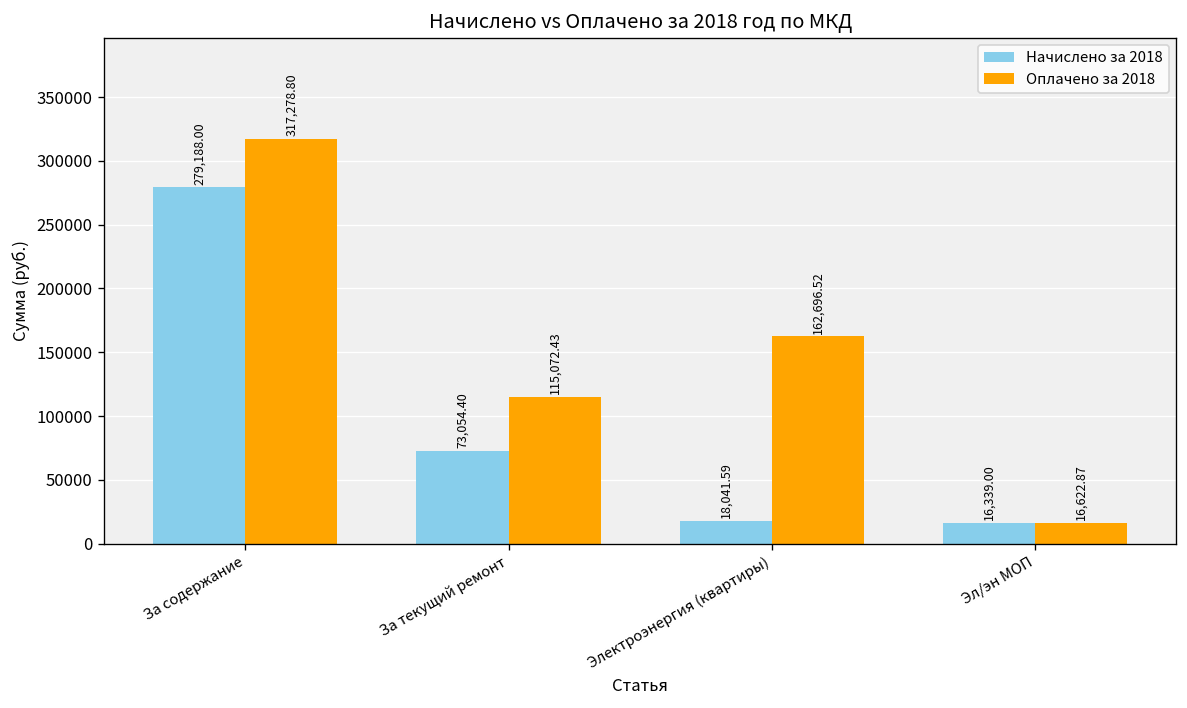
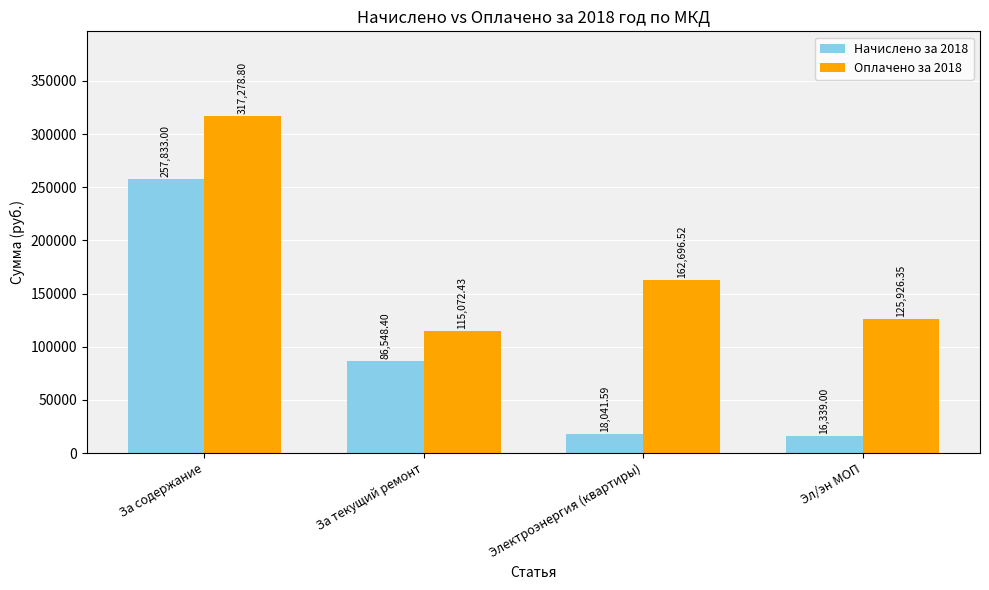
  {
    "Начислено за 2018": {
-     "За содержание": "279,188.00",
-     "За текущий ремонт": "73,054.40",
+     "За содержание": "257,833.00",
+     "За текущий ремонт": "86,548.40",
      "Электроэнергия (квартиры)": "18,041.59",
      "Эл/эн МОП": "16,339.00"
    },
    "Оплачено за 2018": {
      "За содержание": "317,278.80",
      "За текущий ремонт": "115,072.43",
      "Электроэнергия (квартиры)": "162,696.52",
-     "Эл/эн МОП": "16,622.87"
+     "Эл/эн МОП": "125,926.35"
    }
  }
